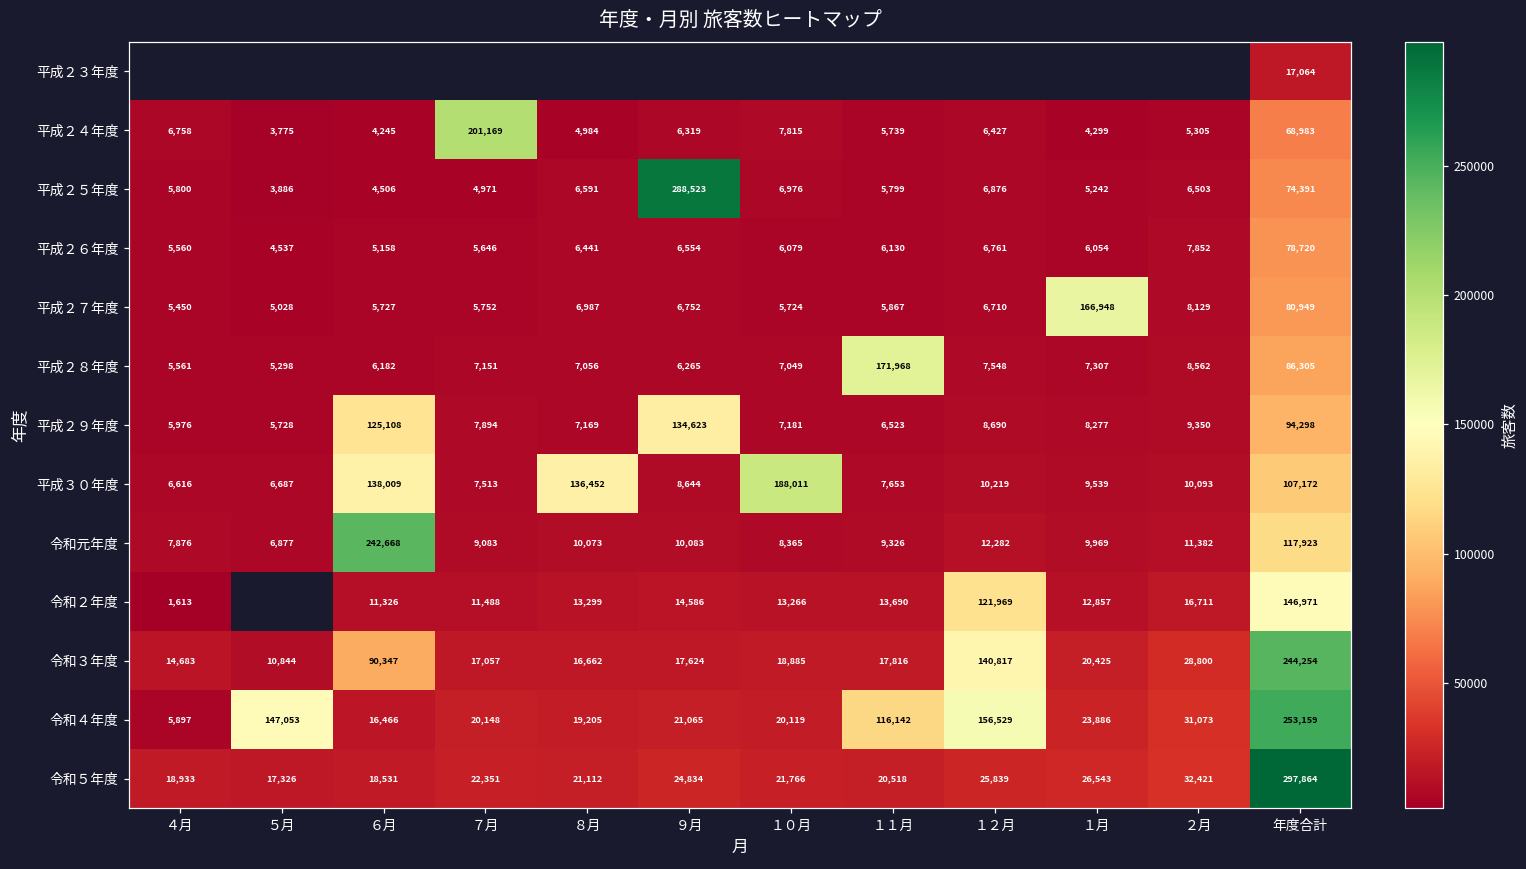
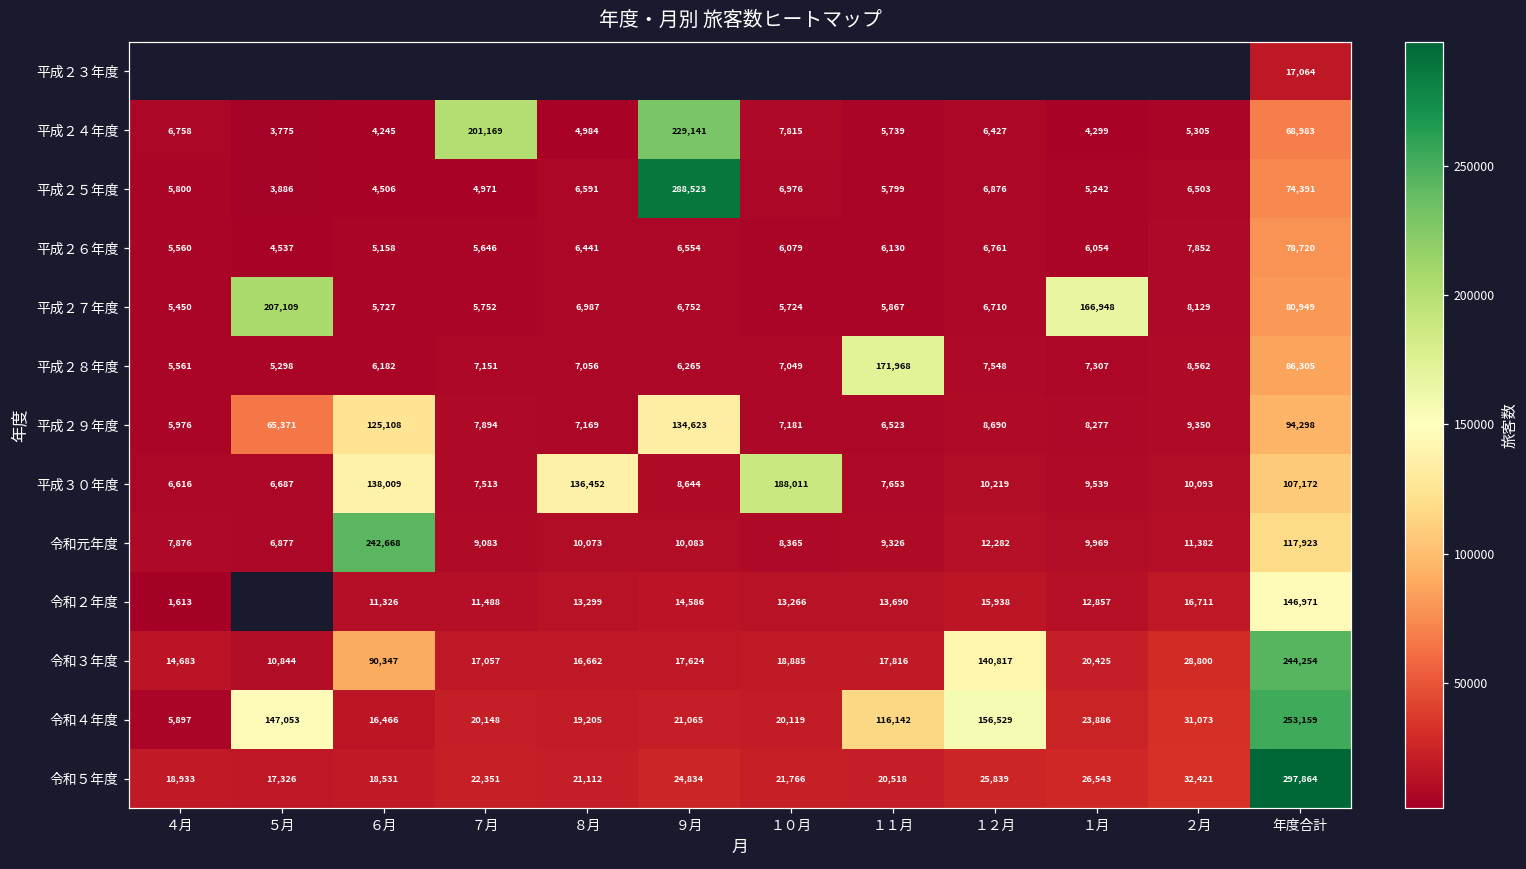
  {
    "平成２３年度": {
      "年度合計": "17,064"
    },
    "平成２４年度": {
      "４月": "6,758",
      "５月": "3,775",
      "６月": "4,245",
      "７月": "201,169",
      "８月": "4,984",
-     "９月": "6,319",
+     "９月": "229,141",
      "１０月": "7,815",
      "１１月": "5,739",
      "１２月": "6,427",
      "１月": "4,299",
      "２月": "5,305",
      "年度合計": "68,983"
    },
    "平成２５年度": {
      "４月": "5,800",
      "５月": "3,886",
      "６月": "4,506",
      "７月": "4,971",
      "８月": "6,591",
      "９月": "288,523",
      "１０月": "6,976",
      "１１月": "5,799",
      "１２月": "6,876",
      "１月": "5,242",
      "２月": "6,503",
      "年度合計": "74,391"
    },
    "平成２６年度": {
      "４月": "5,560",
      "５月": "4,537",
      "６月": "5,158",
      "７月": "5,646",
      "８月": "6,441",
      "９月": "6,554",
      "１０月": "6,079",
      "１１月": "6,130",
      "１２月": "6,761",
      "１月": "6,054",
      "２月": "7,852",
      "年度合計": "78,720"
    },
    "平成２７年度": {
      "４月": "5,450",
-     "５月": "5,028",
+     "５月": "207,109",
      "６月": "5,727",
      "７月": "5,752",
      "８月": "6,987",
      "９月": "6,752",
      "１０月": "5,724",
      "１１月": "5,867",
      "１２月": "6,710",
      "１月": "166,948",
      "２月": "8,129",
      "年度合計": "80,949"
    },
    "平成２８年度": {
      "４月": "5,561",
      "５月": "5,298",
      "６月": "6,182",
      "７月": "7,151",
      "８月": "7,056",
      "９月": "6,265",
      "１０月": "7,049",
      "１１月": "171,968",
      "１２月": "7,548",
      "１月": "7,307",
      "２月": "8,562",
      "年度合計": "86,305"
    },
    "平成２９年度": {
      "４月": "5,976",
-     "５月": "5,728",
+     "５月": "65,371",
      "６月": "125,108",
      "７月": "7,894",
      "８月": "7,169",
      "９月": "134,623",
      "１０月": "7,181",
      "１１月": "6,523",
      "１２月": "8,690",
      "１月": "8,277",
      "２月": "9,350",
      "年度合計": "94,298"
    },
    "平成３０年度": {
      "４月": "6,616",
      "５月": "6,687",
      "６月": "138,009",
      "７月": "7,513",
      "８月": "136,452",
      "９月": "8,644",
      "１０月": "188,011",
      "１１月": "7,653",
      "１２月": "10,219",
      "１月": "9,539",
      "２月": "10,093",
      "年度合計": "107,172"
    },
    "令和元年度": {
      "４月": "7,876",
      "５月": "6,877",
      "６月": "242,668",
      "７月": "9,083",
      "８月": "10,073",
      "９月": "10,083",
      "１０月": "8,365",
      "１１月": "9,326",
      "１２月": "12,282",
      "１月": "9,969",
      "２月": "11,382",
      "年度合計": "117,923"
    },
    "令和２年度": {
      "４月": "1,613",
      "６月": "11,326",
      "７月": "11,488",
      "８月": "13,299",
      "９月": "14,586",
      "１０月": "13,266",
      "１１月": "13,690",
-     "１２月": "121,969",
+     "１２月": "15,938",
      "１月": "12,857",
      "２月": "16,711",
      "年度合計": "146,971"
    },
    "令和３年度": {
      "４月": "14,683",
      "５月": "10,844",
      "６月": "90,347",
      "７月": "17,057",
      "８月": "16,662",
      "９月": "17,624",
      "１０月": "18,885",
      "１１月": "17,816",
      "１２月": "140,817",
      "１月": "20,425",
      "２月": "28,800",
      "年度合計": "244,254"
    },
    "令和４年度": {
      "４月": "5,897",
      "５月": "147,053",
      "６月": "16,466",
      "７月": "20,148",
      "８月": "19,205",
      "９月": "21,065",
      "１０月": "20,119",
      "１１月": "116,142",
      "１２月": "156,529",
      "１月": "23,886",
      "２月": "31,073",
      "年度合計": "253,159"
    },
    "令和５年度": {
      "４月": "18,933",
      "５月": "17,326",
      "６月": "18,531",
      "７月": "22,351",
      "８月": "21,112",
      "９月": "24,834",
      "１０月": "21,766",
      "１１月": "20,518",
      "１２月": "25,839",
      "１月": "26,543",
      "２月": "32,421",
      "年度合計": "297,864"
    }
  }
